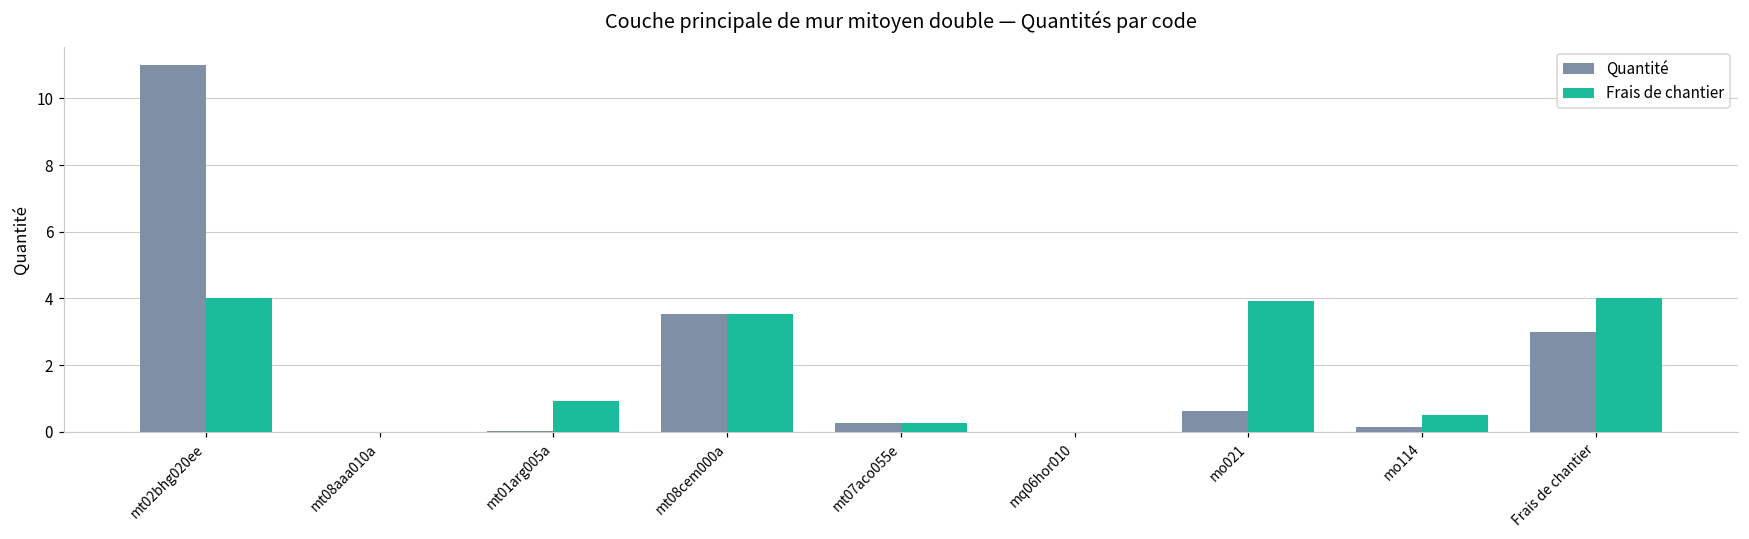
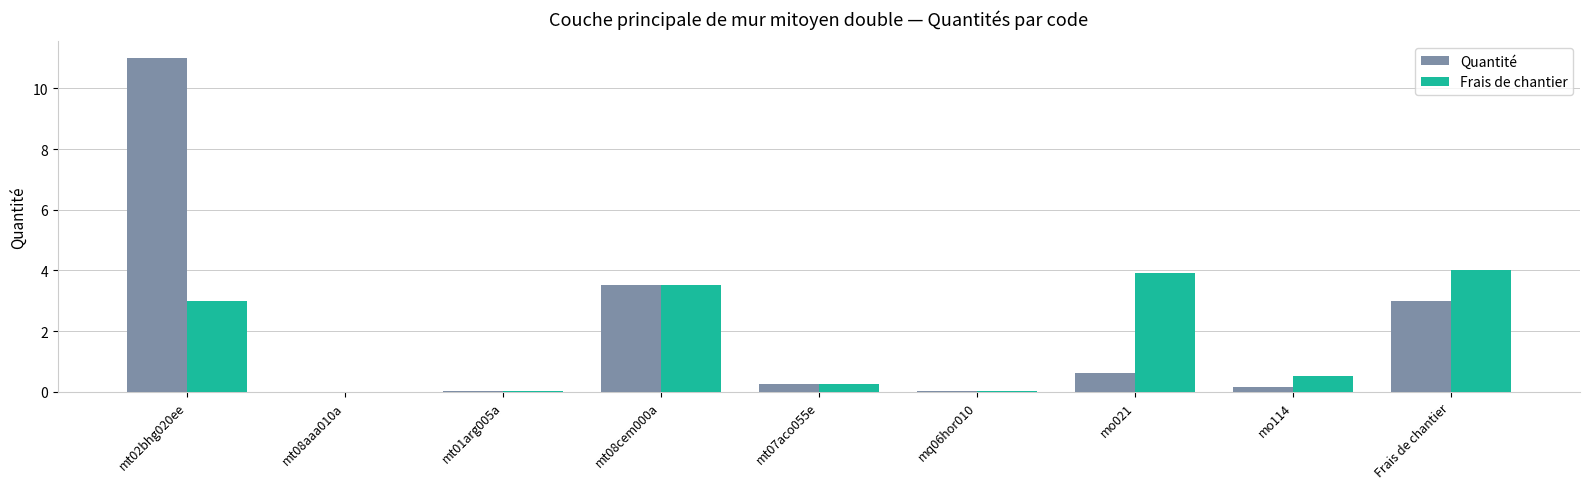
  {
    "Quantité": {
      "mt02bhg020ee": 11.0,
      "mt08cem000a": 3.5,
      "mt07aco055e": 0.3,
      "mo021": 0.6,
      "mo114": 0.2,
      "Frais de chantier": 3.0
    },
    "Frais de chantier": {
-     "mt02bhg020ee": 4,
-     "mt01arg005a": 0.9,
+     "mt02bhg020ee": 3,
+     "mt01arg005a": 0.0,
      "mt08cem000a": 3.5,
      "mt07aco055e": 0.3,
      "mo021": 3.9,
      "mo114": 0.5,
      "Frais de chantier": 4.0
    }
  }
